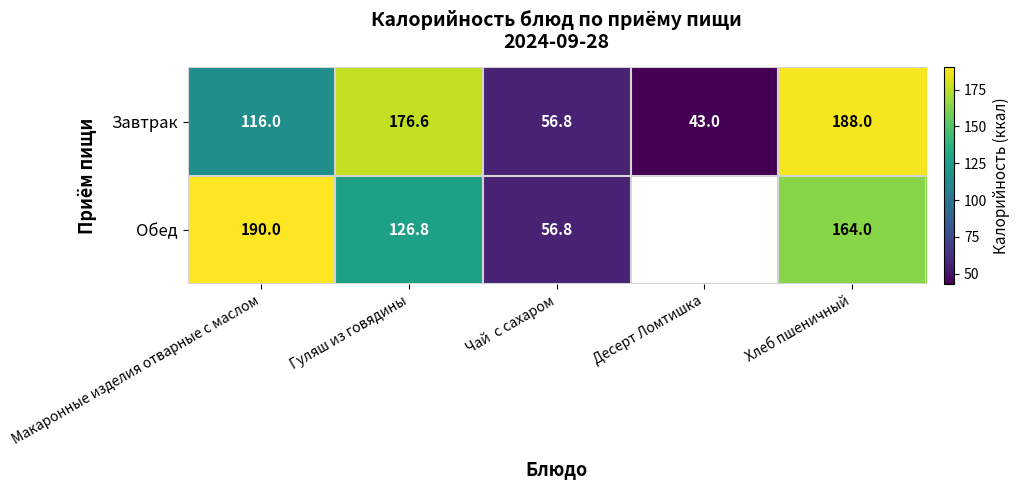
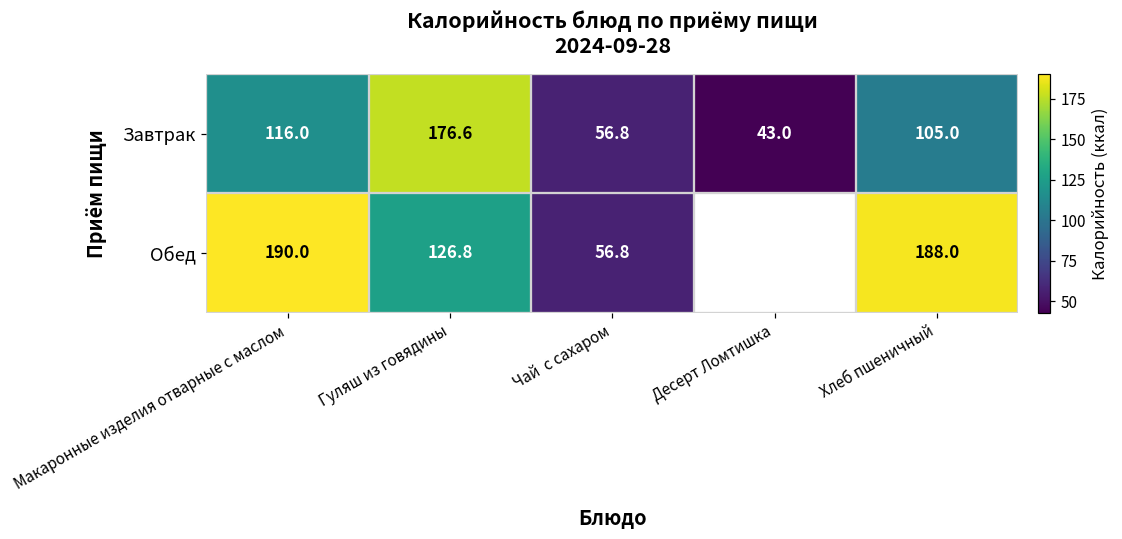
  {
    "Завтрак": {
      "Макаронные изделия отварные с маслом": 116.0,
      "Гуляш из говядины": 176.6,
      "Чай с сахаром": 56.8,
      "Десерт Ломтишка": 43.0,
-     "Хлеб пшеничный": 188.0
+     "Хлеб пшеничный": 105.0
    },
    "Обед": {
      "Макаронные изделия отварные с маслом": 190.0,
      "Гуляш из говядины": 126.8,
      "Чай с сахаром": 56.8,
-     "Хлеб пшеничный": 164.0
+     "Хлеб пшеничный": 188.0
    }
  }
